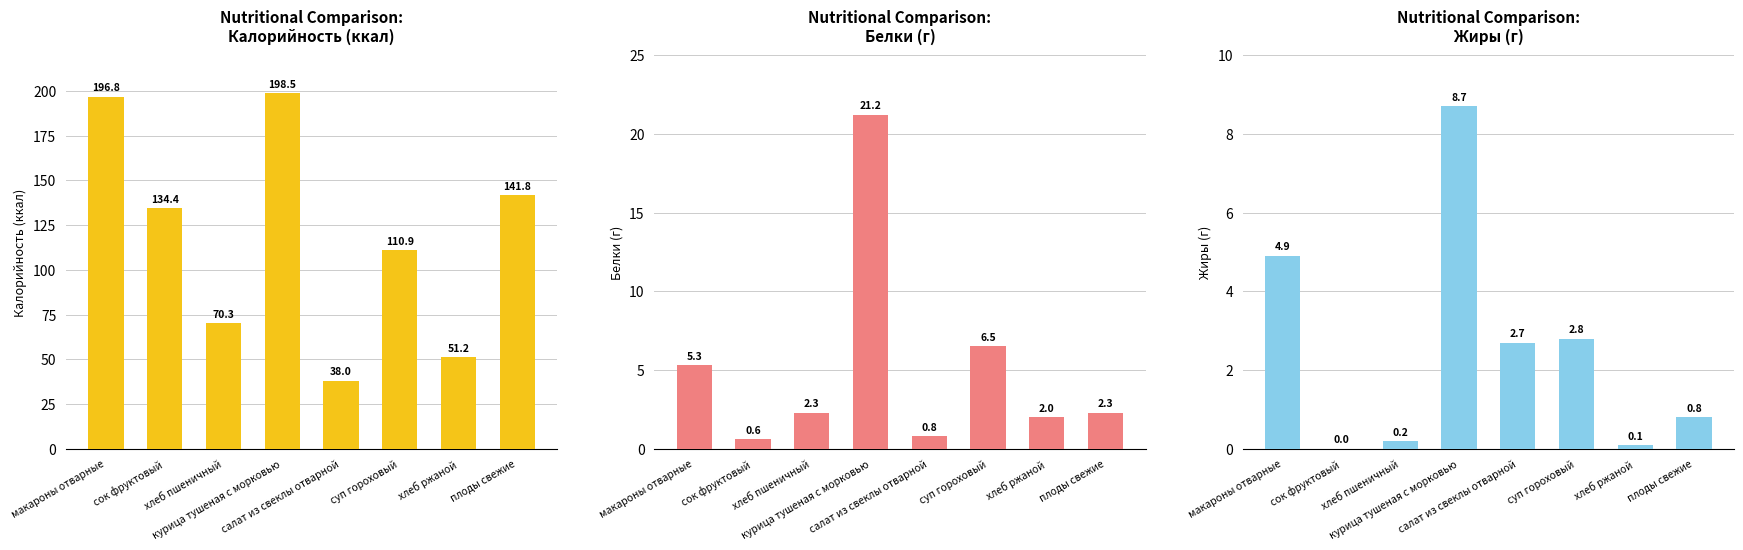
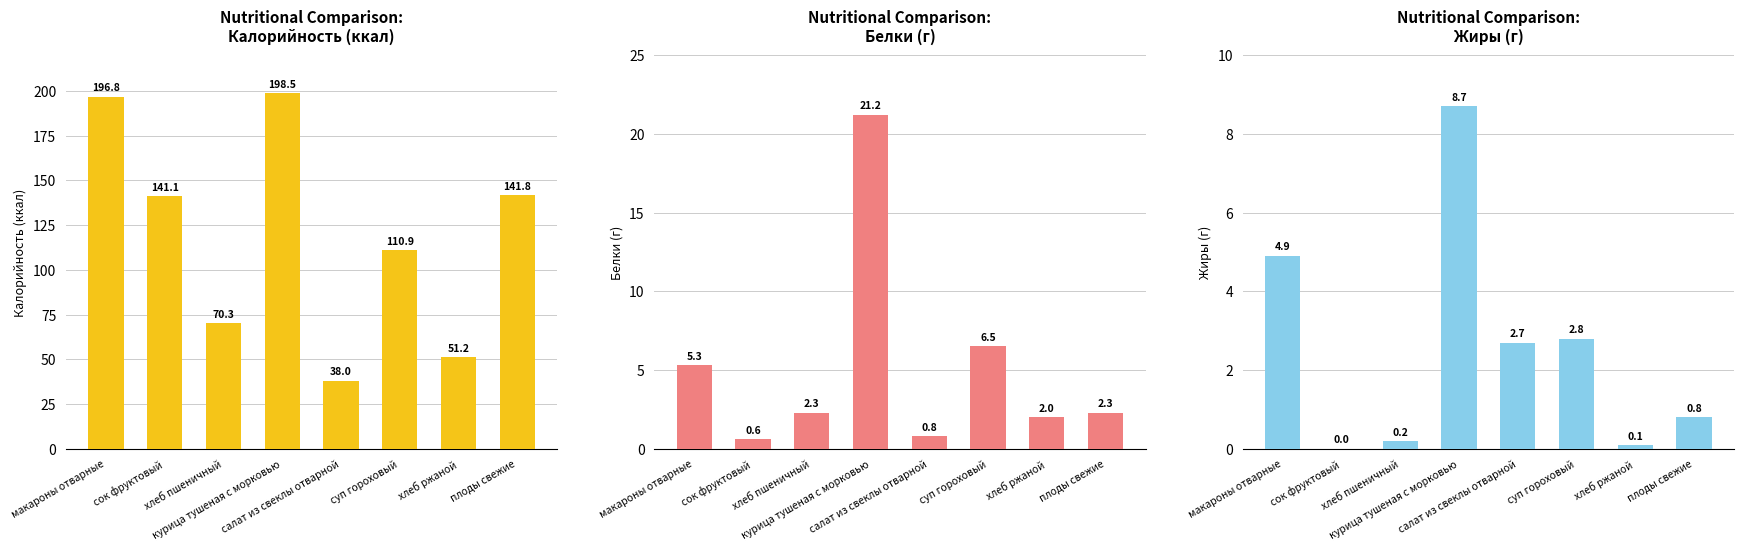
  {
    "Nutritional Comparison: Калорийность (ккал)": {
      "макароны отварные": 196.8,
-     "сок фруктовый": 134.4,
+     "сок фруктовый": 141.1,
      "хлеб пшеничный": 70.3,
      "курица тушеная с морковью": 198.5,
      "салат из свеклы отварной": 38.0,
      "суп гороховый": 110.9,
      "хлеб ржаной": 51.2,
      "плоды свежие": 141.8
    },
    "Nutritional Comparison: Белки (г)": {
      "макароны отварные": 5.3,
      "сок фруктовый": 0.6,
      "хлеб пшеничный": 2.3,
      "курица тушеная с морковью": 21.2,
      "салат из свеклы отварной": 0.8,
      "суп гороховый": 6.5,
      "хлеб ржаной": 2.0,
      "плоды свежие": 2.3
    },
    "Nutritional Comparison: Жиры (г)": {
      "макароны отварные": 4.9,
      "сок фруктовый": 0.0,
      "хлеб пшеничный": 0.2,
      "курица тушеная с морковью": 8.7,
      "салат из свеклы отварной": 2.7,
      "суп гороховый": 2.8,
      "хлеб ржаной": 0.1,
      "плоды свежие": 0.8
    }
  }
